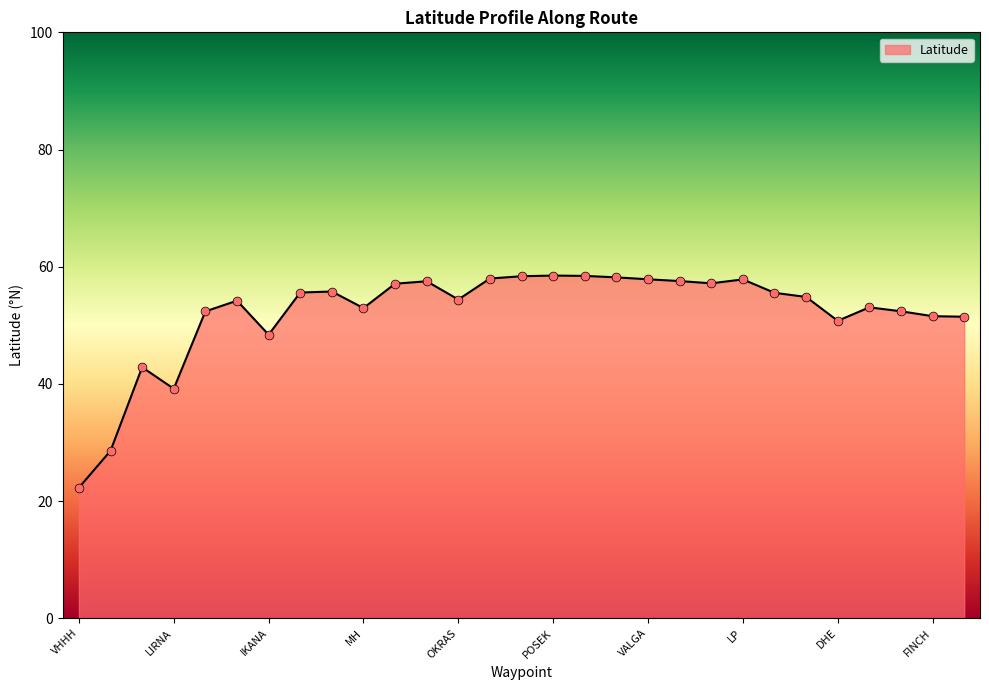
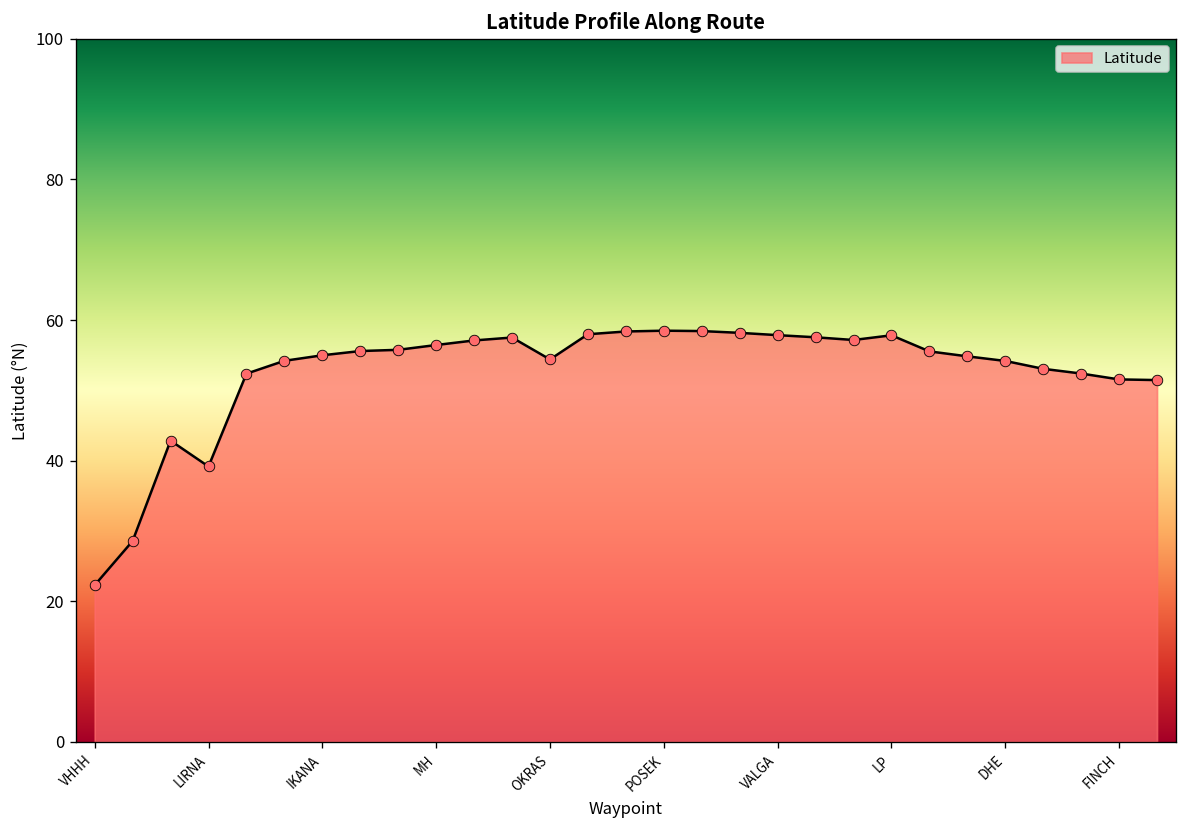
  {
    "VHHH": 22,
    "LIRNA": 39,
-   "IKANA": 48,
-   "MH": 53,
+   "IKANA": 55,
+   "MH": 56,
    "OKRAS": 54,
    "POSEK": 58,
    "VALGA": 58,
    "LP": 58,
-   "DHE": 51,
+   "DHE": 54,
    "FINCH": 52
  }
